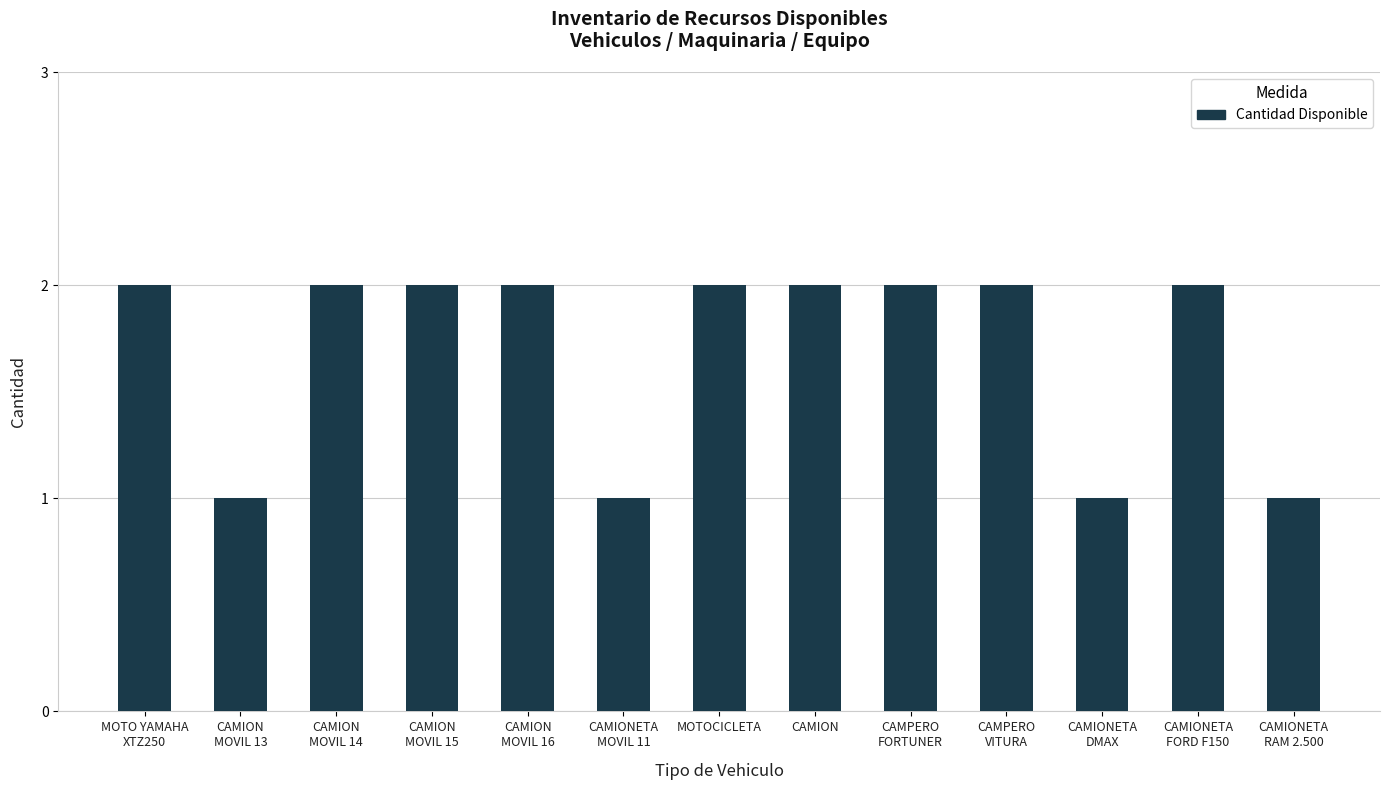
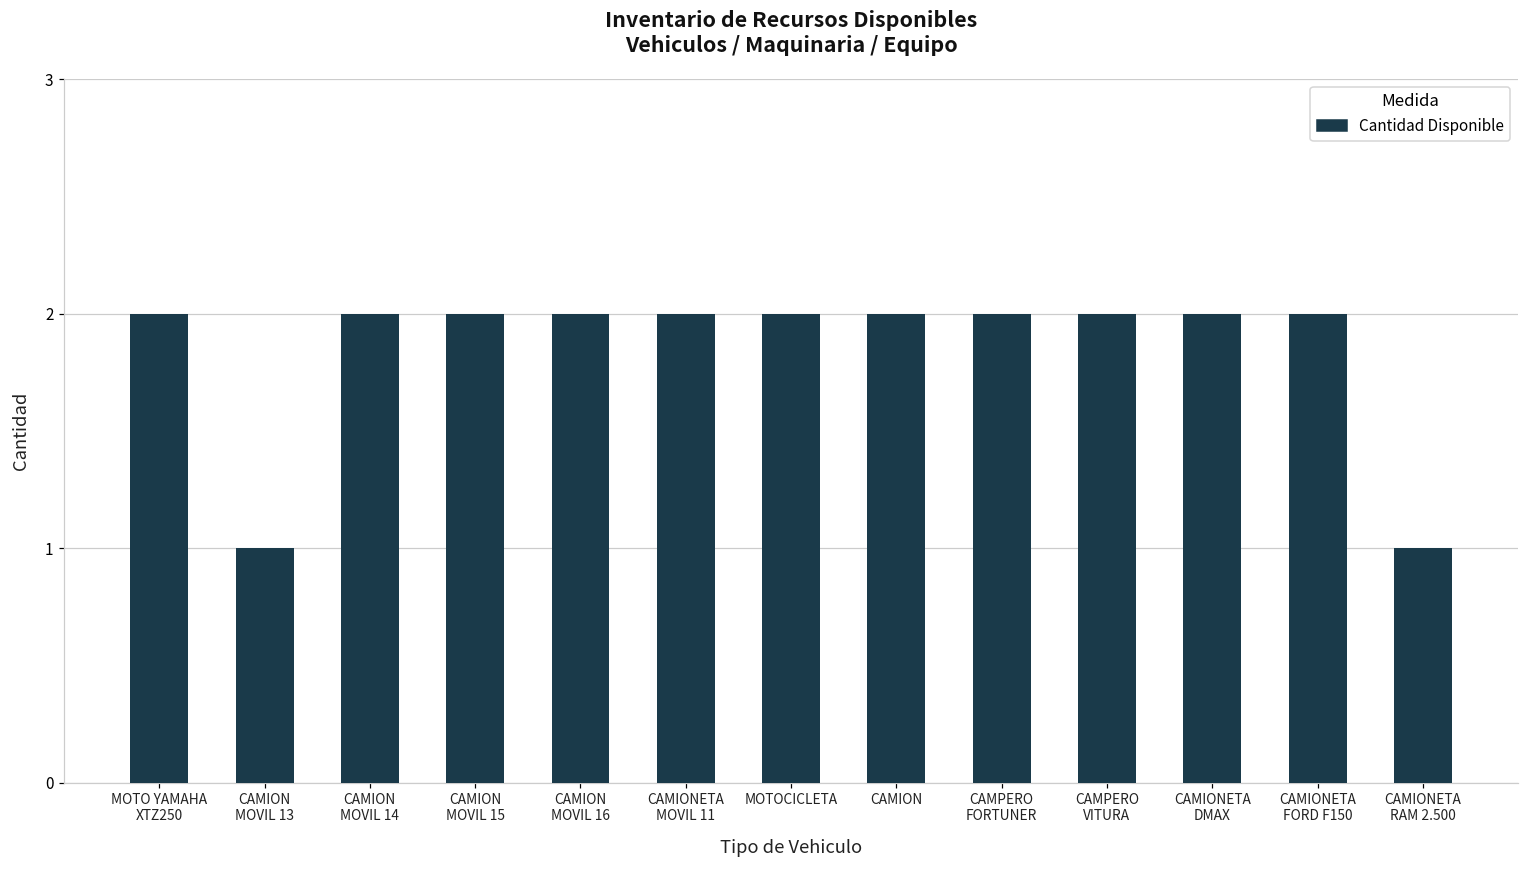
  {
    "MOTO YAMAHA XTZ250": 2,
    "CAMION MOVIL 13": 1,
    "CAMION MOVIL 14": 2,
    "CAMION MOVIL 15": 2,
    "CAMION MOVIL 16": 2,
-   "CAMIONETA MOVIL 11": 1,
+   "CAMIONETA MOVIL 11": 2,
    "MOTOCICLETA": 2,
    "CAMION": 2,
    "CAMPERO FORTUNER": 2,
    "CAMPERO VITURA": 2,
-   "CAMIONETA DMAX": 1,
+   "CAMIONETA DMAX": 2,
    "CAMIONETA FORD F150": 2,
    "CAMIONETA RAM 2.500": 1
  }
